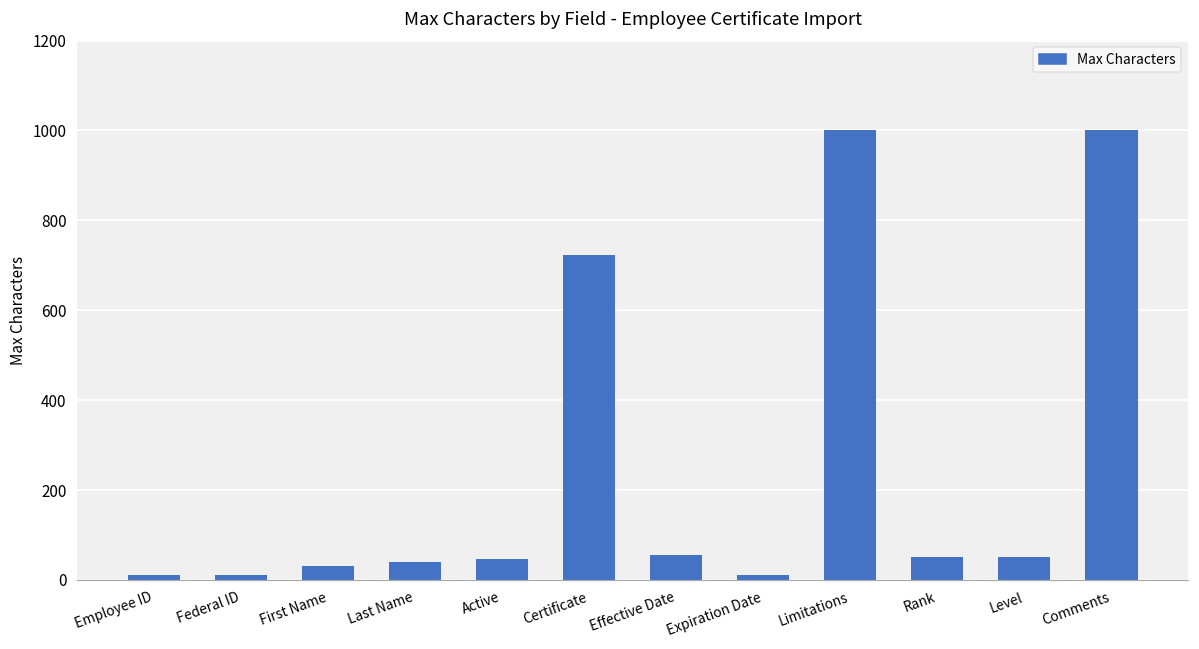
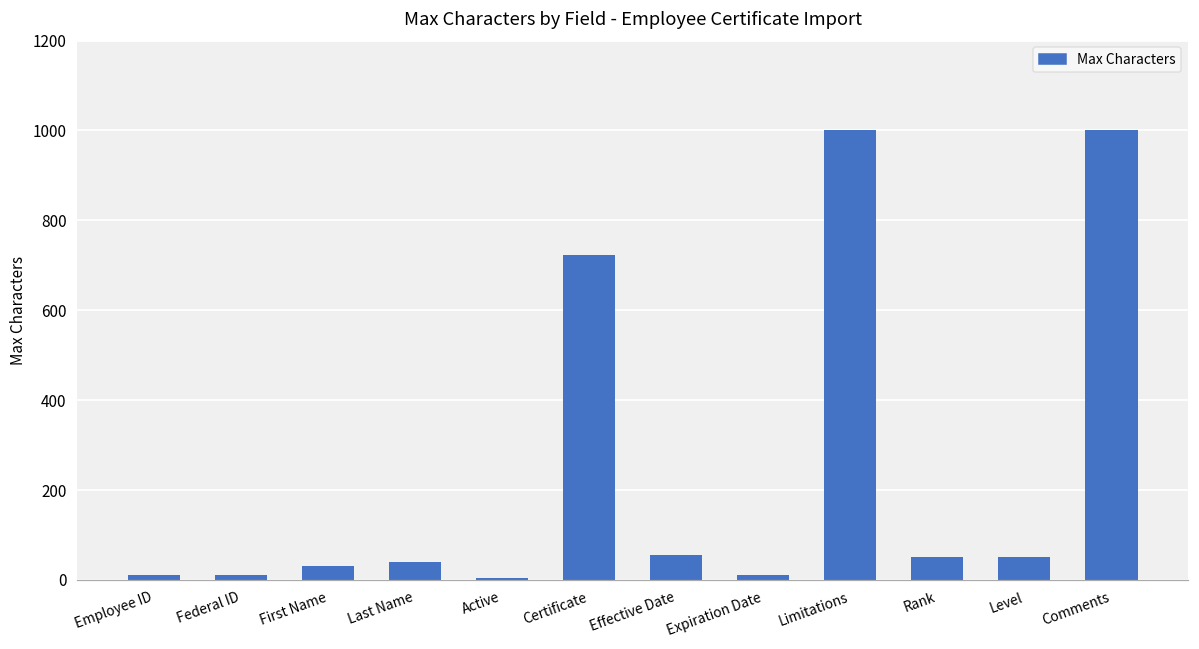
  {
    "Employee ID": 10,
    "Federal ID": 10,
    "First Name": 30,
    "Last Name": 40,
-   "Active": 50,
+   "Active": 10,
    "Certificate": 720,
    "Effective Date": 60,
    "Expiration Date": 10,
    "Limitations": 1000,
    "Rank": 50,
    "Level": 50,
    "Comments": 1000
  }
